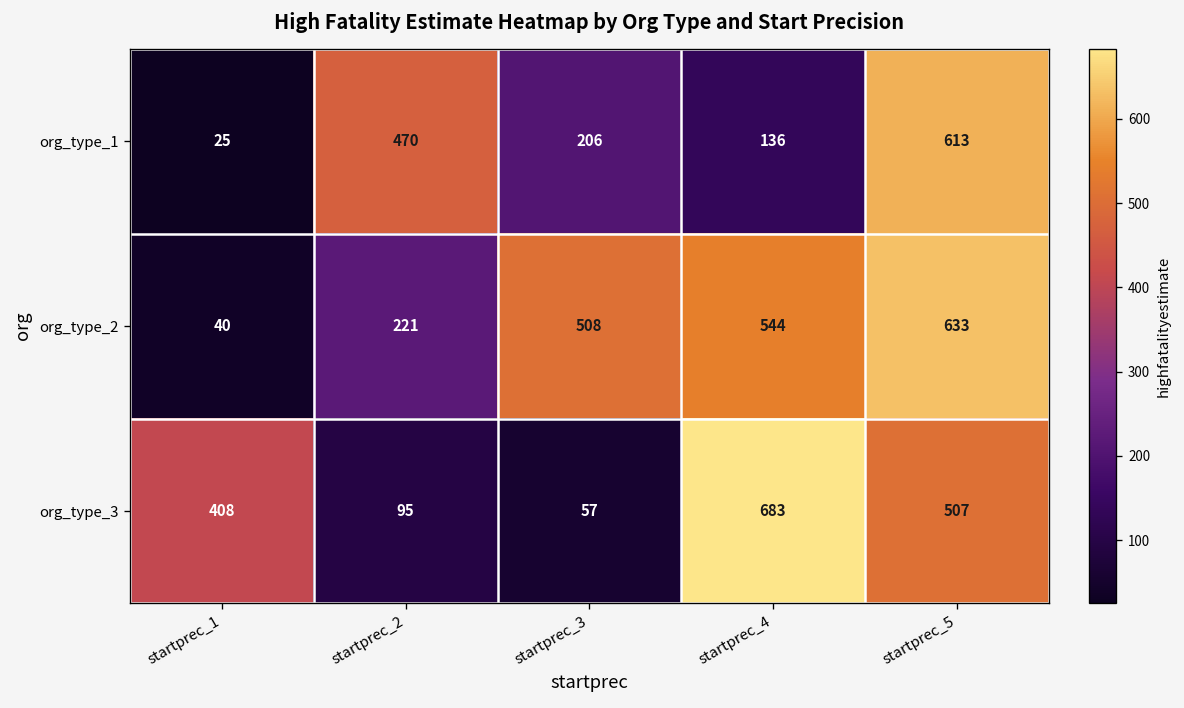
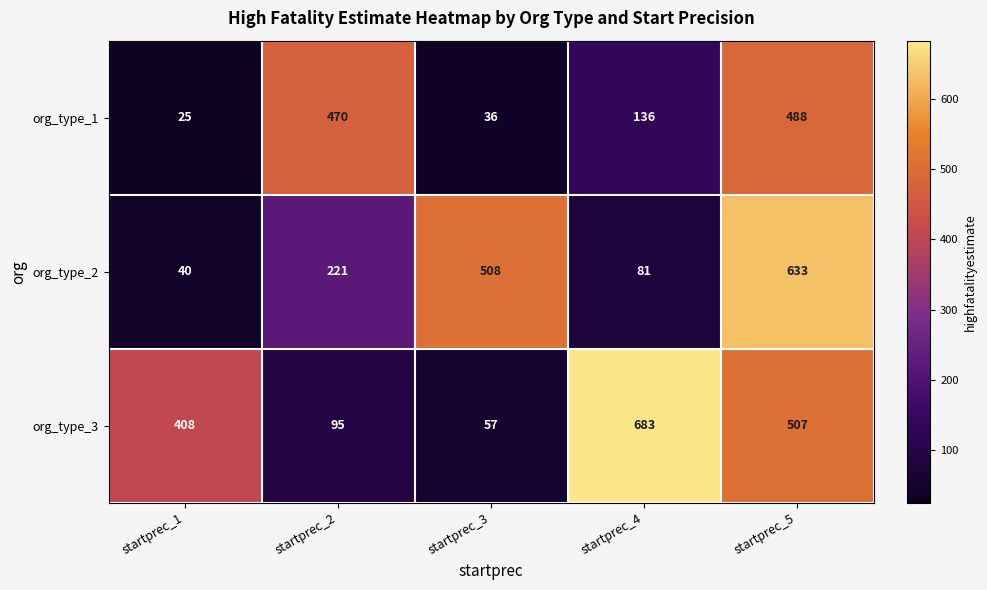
  {
    "org_type_1": {
      "startprec_1": 25,
      "startprec_2": 470,
-     "startprec_3": 206,
+     "startprec_3": 36,
      "startprec_4": 136,
-     "startprec_5": 613
+     "startprec_5": 488
    },
    "org_type_2": {
      "startprec_1": 40,
      "startprec_2": 221,
      "startprec_3": 508,
-     "startprec_4": 544,
+     "startprec_4": 81,
      "startprec_5": 633
    },
    "org_type_3": {
      "startprec_1": 408,
      "startprec_2": 95,
      "startprec_3": 57,
      "startprec_4": 683,
      "startprec_5": 507
    }
  }
